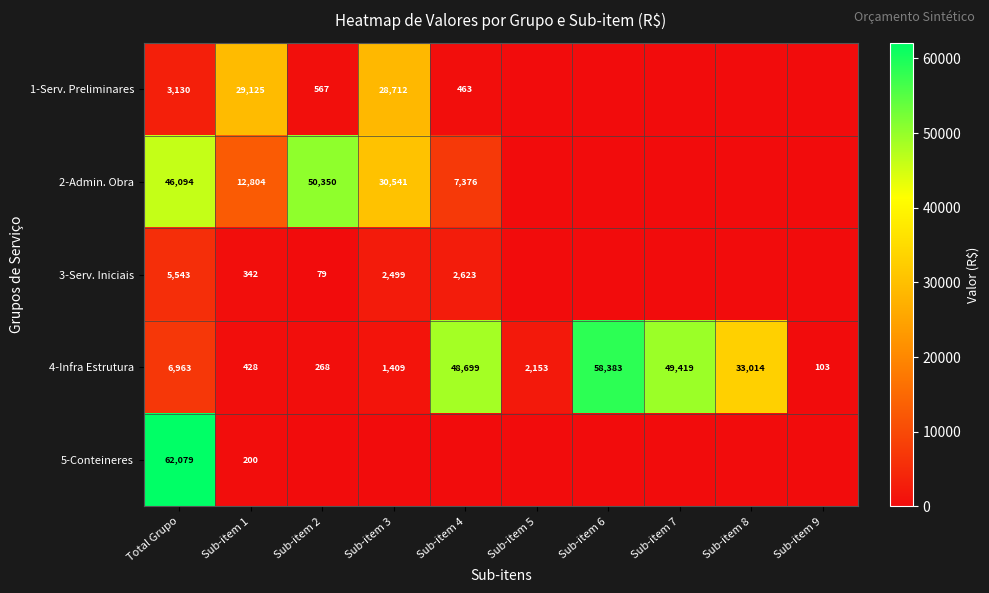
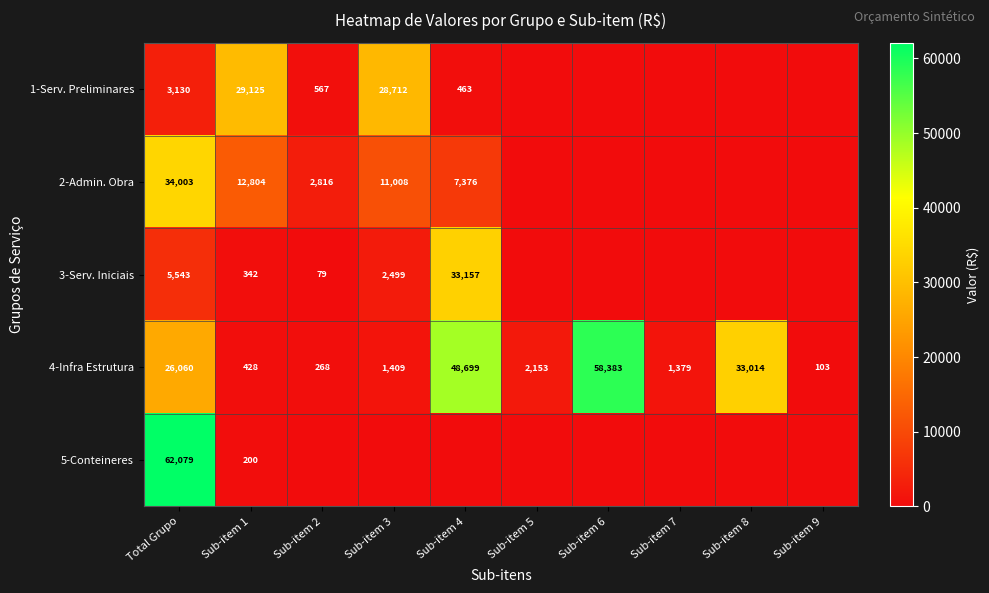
  {
    "1-Serv. Preliminares": {
      "Total Grupo": "3,130",
      "Sub-item 1": "29,125",
      "Sub-item 2": "567",
      "Sub-item 3": "28,712",
      "Sub-item 4": "463"
    },
    "2-Admin. Obra": {
-     "Total Grupo": "46,094",
+     "Total Grupo": "34,003",
      "Sub-item 1": "12,804",
-     "Sub-item 2": "50,350",
-     "Sub-item 3": "30,541",
+     "Sub-item 2": "2,816",
+     "Sub-item 3": "11,008",
      "Sub-item 4": "7,376"
    },
    "3-Serv. Iniciais": {
      "Total Grupo": "5,543",
      "Sub-item 1": "342",
      "Sub-item 2": "79",
      "Sub-item 3": "2,499",
-     "Sub-item 4": "2,623"
+     "Sub-item 4": "33,157"
    },
    "4-Infra Estrutura": {
-     "Total Grupo": "6,963",
+     "Total Grupo": "26,060",
      "Sub-item 1": "428",
      "Sub-item 2": "268",
      "Sub-item 3": "1,409",
      "Sub-item 4": "48,699",
      "Sub-item 5": "2,153",
      "Sub-item 6": "58,383",
-     "Sub-item 7": "49,419",
+     "Sub-item 7": "1,379",
      "Sub-item 8": "33,014",
      "Sub-item 9": "103"
    },
    "5-Conteineres": {
      "Total Grupo": "62,079",
      "Sub-item 1": "200"
    }
  }
